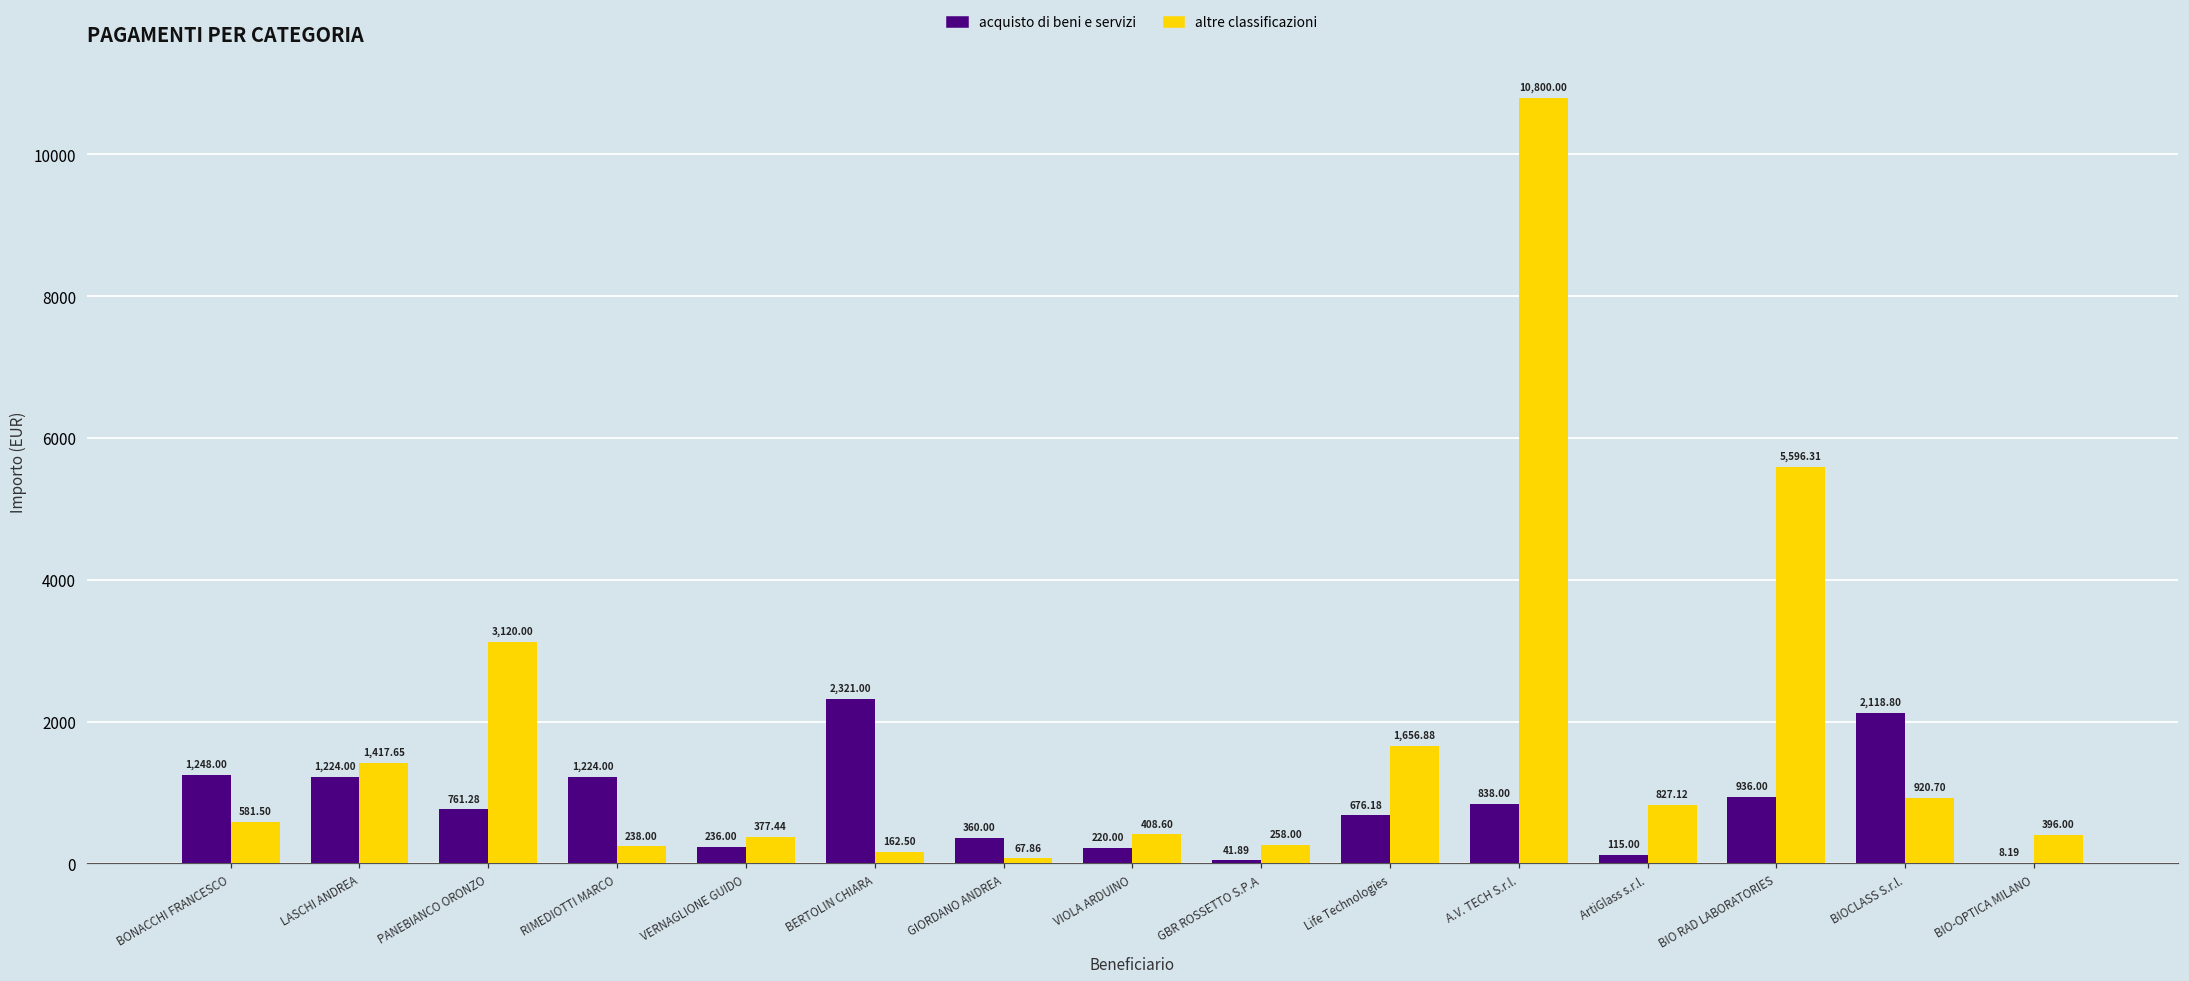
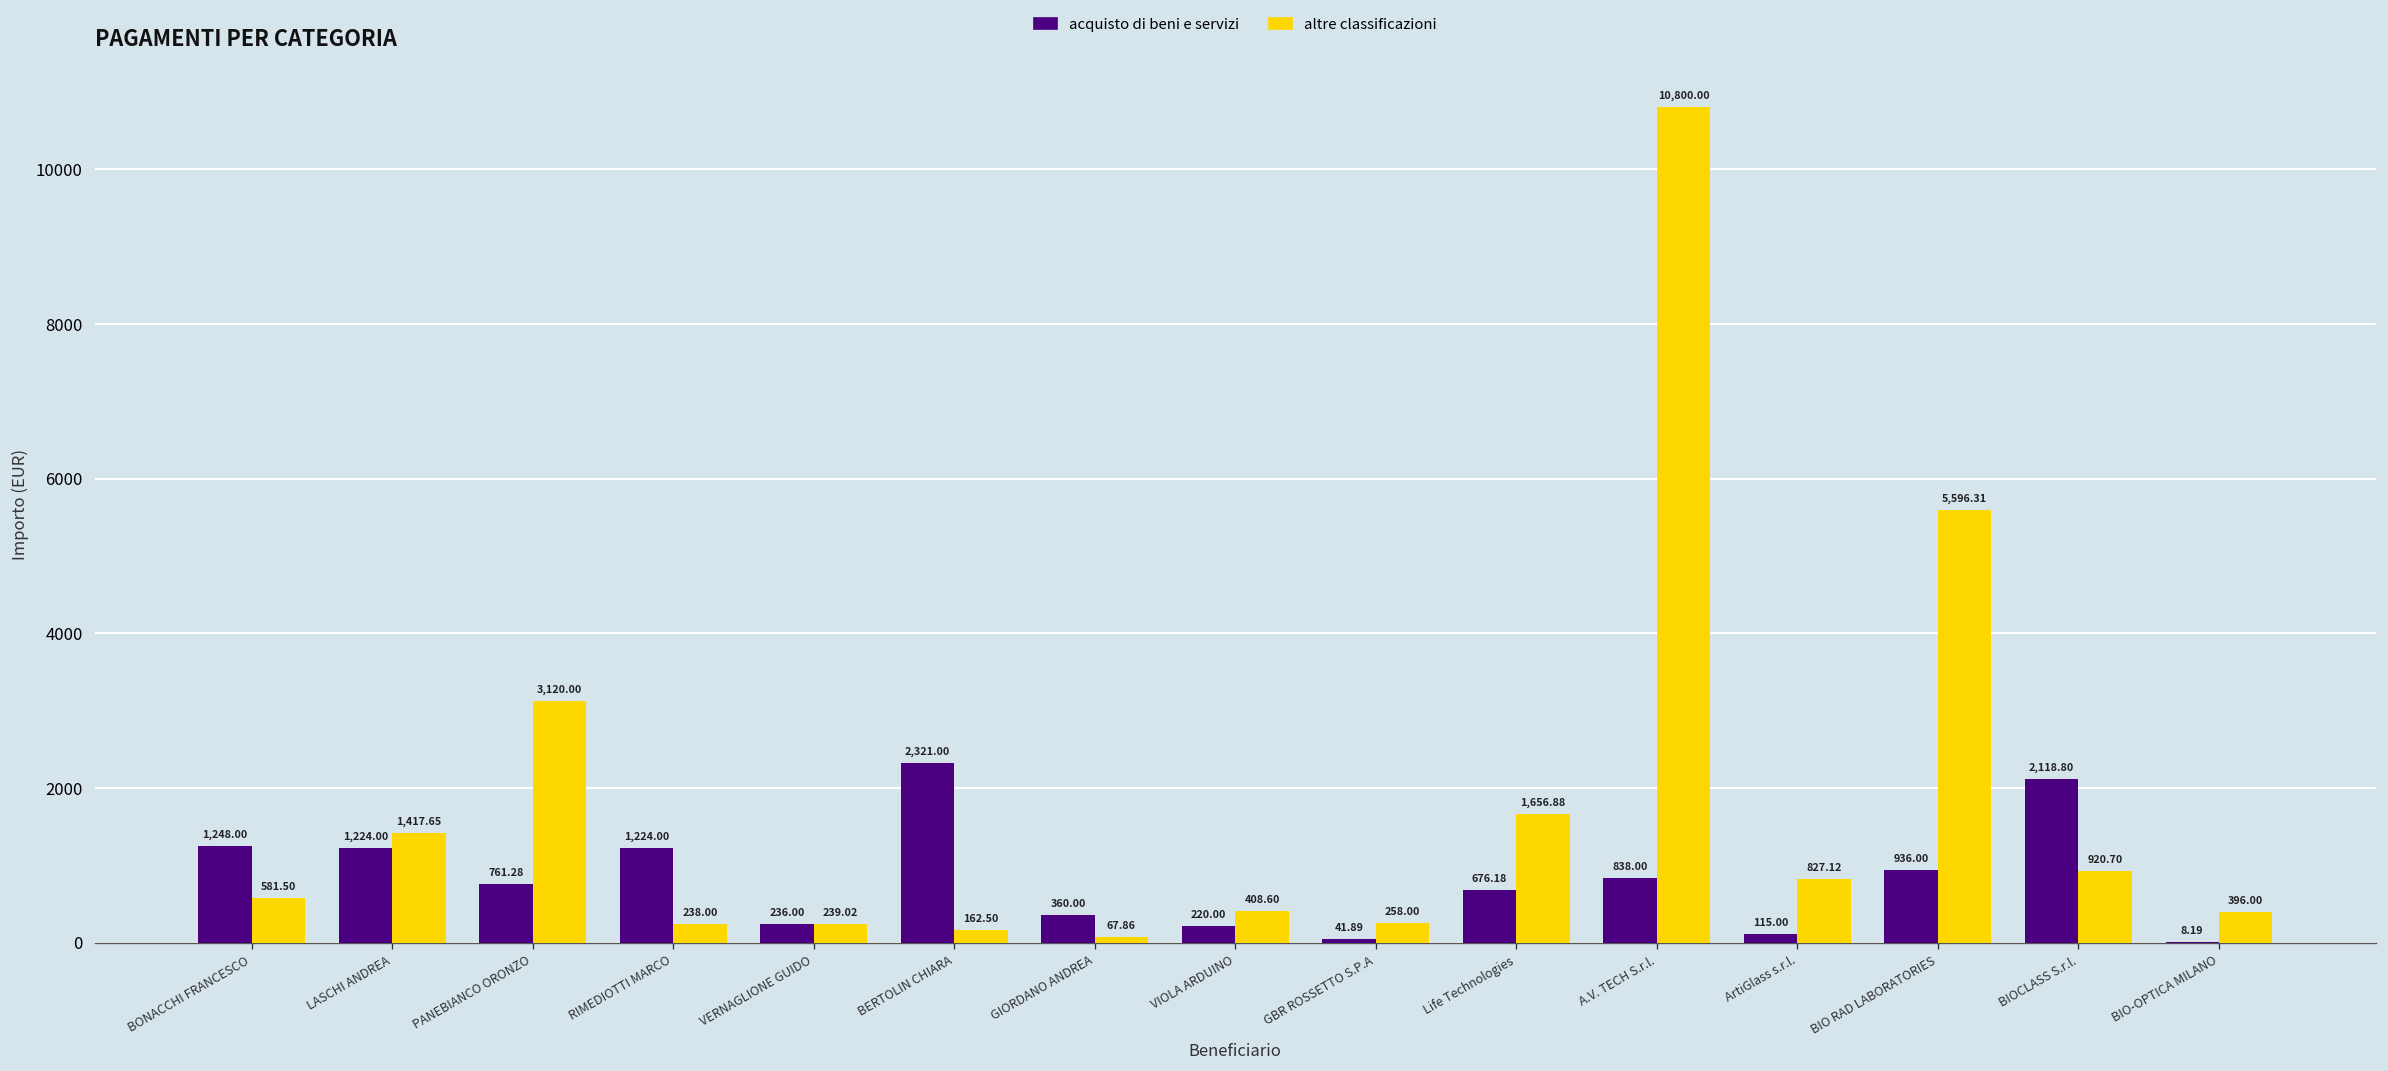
  {
    "acquisto di beni e servizi": {
      "BONACCHI FRANCESCO": "1,248.00",
      "LASCHI ANDREA": "1,224.00",
      "PANEBIANCO ORONZO": "761.28",
      "RIMEDIOTTI MARCO": "1,224.00",
      "VERNAGLIONE GUIDO": "236.00",
      "BERTOLIN CHIARA": "2,321.00",
      "GIORDANO ANDREA": "360.00",
      "VIOLA ARDUINO": "220.00",
      "GBR ROSSETTO S.P.A": "41.89",
      "Life Technologies": "676.18",
      "A.V. TECH S.r.l.": "838.00",
      "ArtiGlass s.r.l.": "115.00",
      "BIO RAD LABORATORIES": "936.00",
      "BIOCLASS S.r.l.": "2,118.80",
      "BIO-OPTICA MILANO": "8.19"
    },
    "altre classificazioni": {
      "BONACCHI FRANCESCO": "581.50",
      "LASCHI ANDREA": "1,417.65",
      "PANEBIANCO ORONZO": "3,120.00",
      "RIMEDIOTTI MARCO": "238.00",
-     "VERNAGLIONE GUIDO": "377.44",
+     "VERNAGLIONE GUIDO": "239.02",
      "BERTOLIN CHIARA": "162.50",
      "GIORDANO ANDREA": "67.86",
      "VIOLA ARDUINO": "408.60",
      "GBR ROSSETTO S.P.A": "258.00",
      "Life Technologies": "1,656.88",
      "A.V. TECH S.r.l.": "10,800.00",
      "ArtiGlass s.r.l.": "827.12",
      "BIO RAD LABORATORIES": "5,596.31",
      "BIOCLASS S.r.l.": "920.70",
      "BIO-OPTICA MILANO": "396.00"
    }
  }
